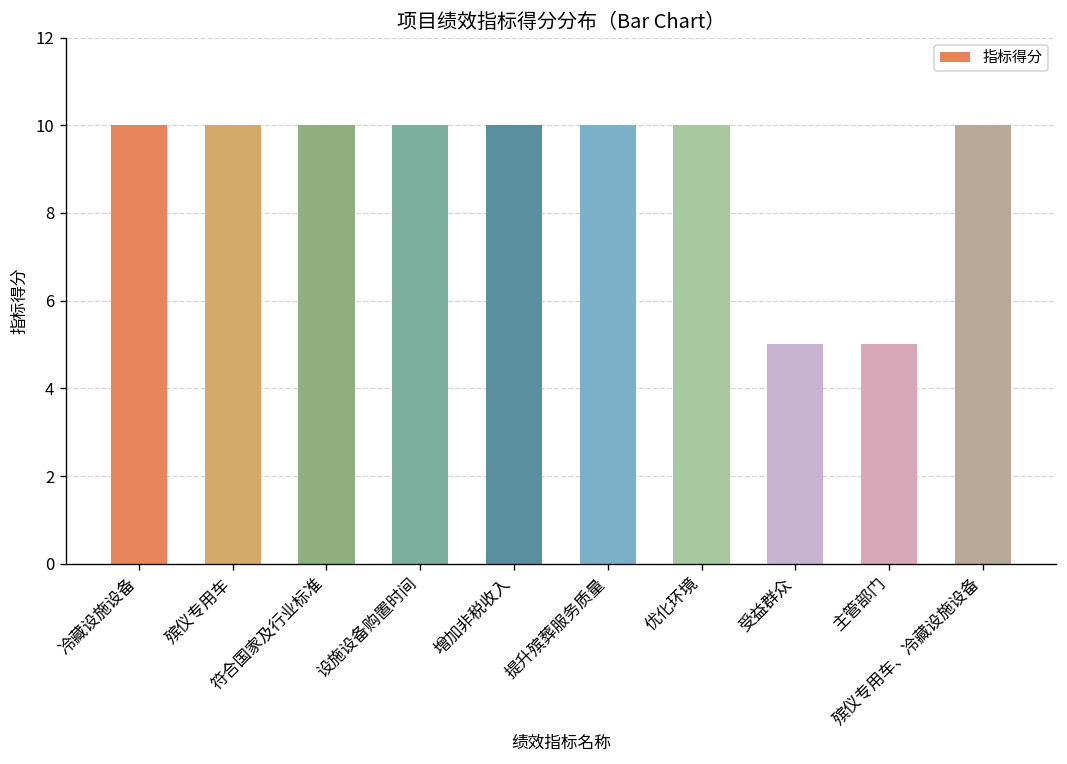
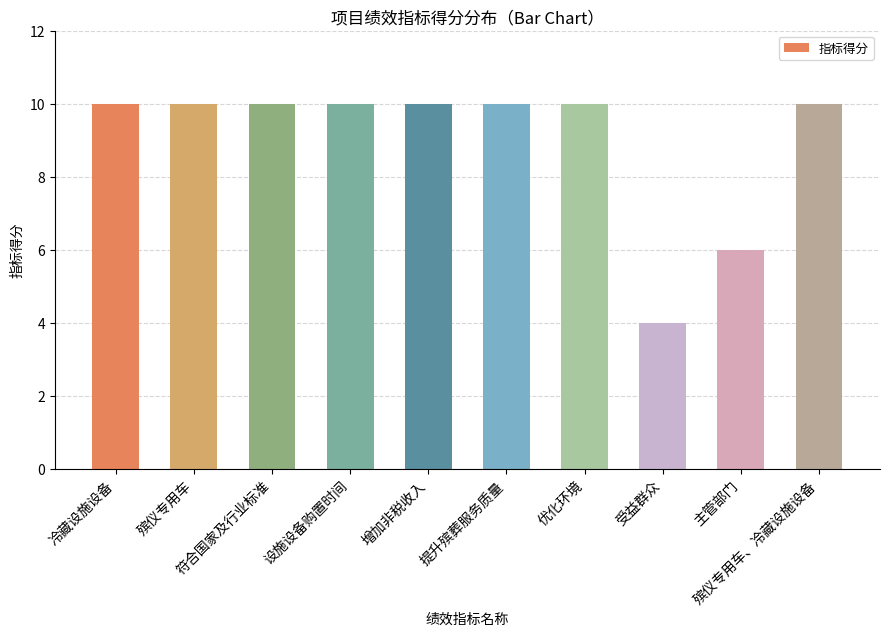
  {
    "冷藏设施设备": 10,
    "殡仪专用车": 10,
    "符合国家及行业标准": 10,
    "设施设备购置时间": 10,
    "增加非税收入": 10,
    "提升殡葬服务质量": 10,
    "优化环境": 10,
-   "受益群众": 5,
-   "主管部门": 5,
+   "受益群众": 4,
+   "主管部门": 6,
    "殡仪专用车、冷藏设施设备": 10
  }
